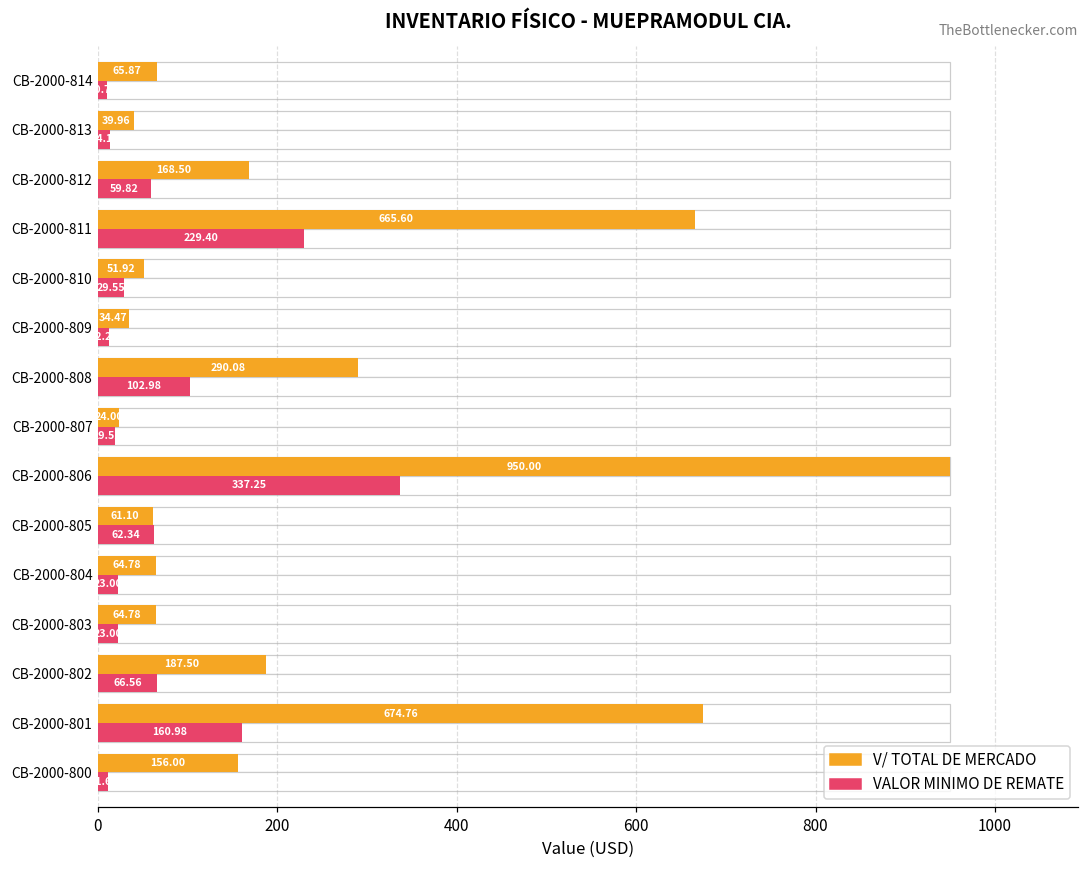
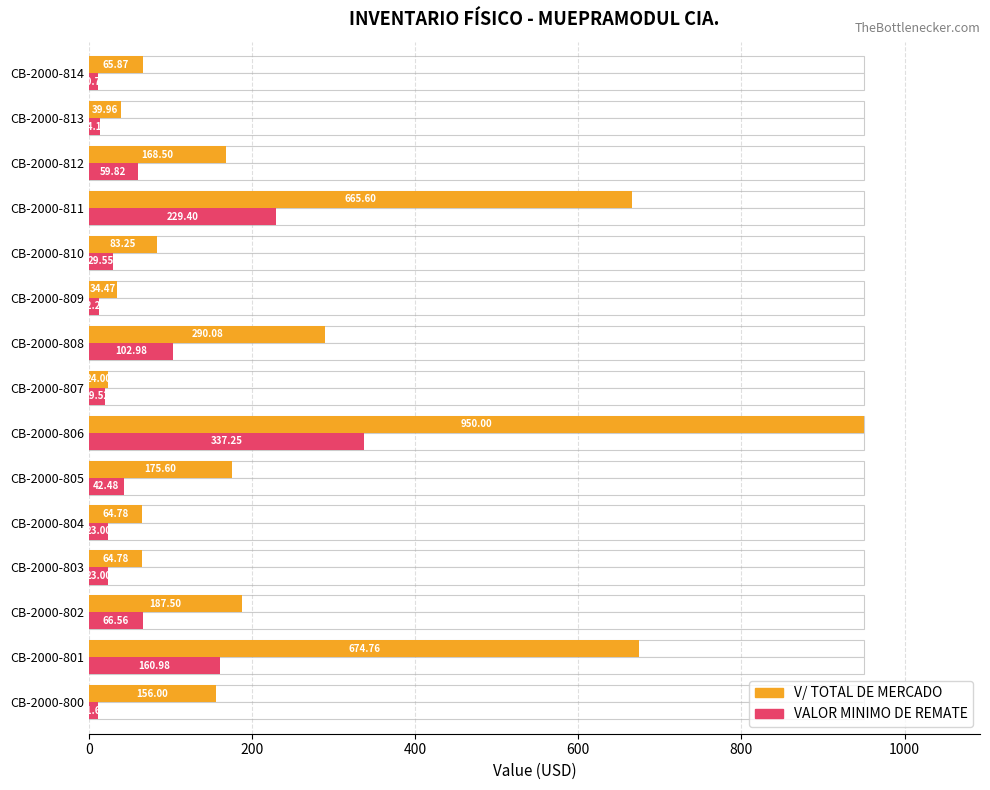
  {
    "V/ TOTAL DE MERCADO": {
-     "CB-2000-810": 51.92,
+     "CB-2000-810": 83.25,
      "CB-2000-806": 950.00,
-     "CB-2000-805": 61.10
+     "CB-2000-805": 175.60
    },
    "VALOR MINIMO DE REMATE": {
-     "CB-2000-805": 62.34
+     "CB-2000-805": 42.48
    }
  }
